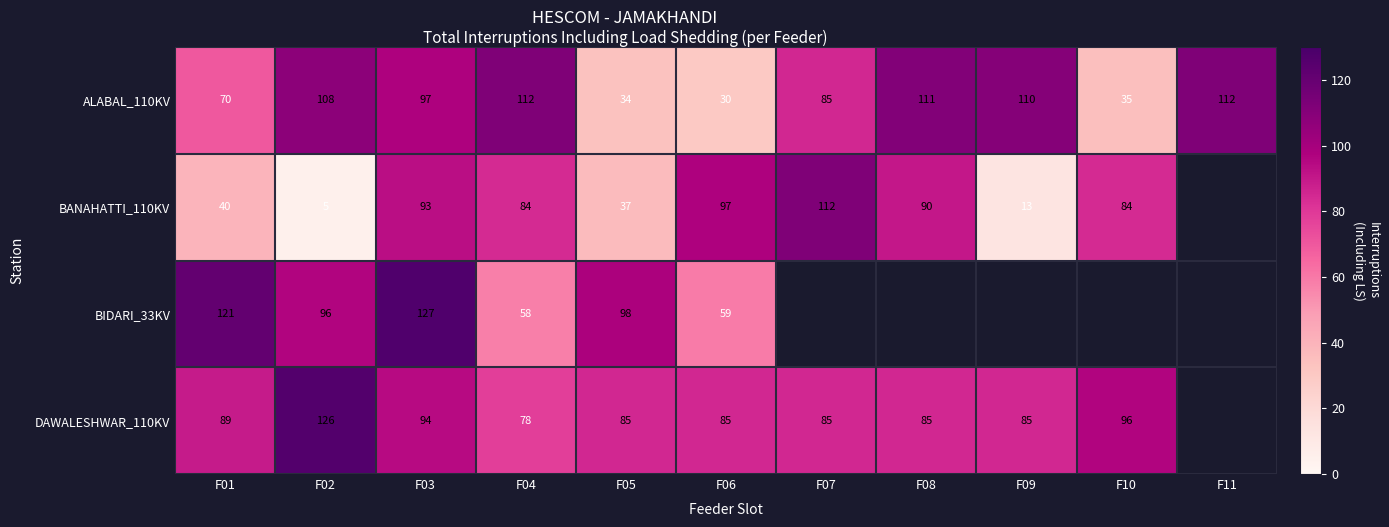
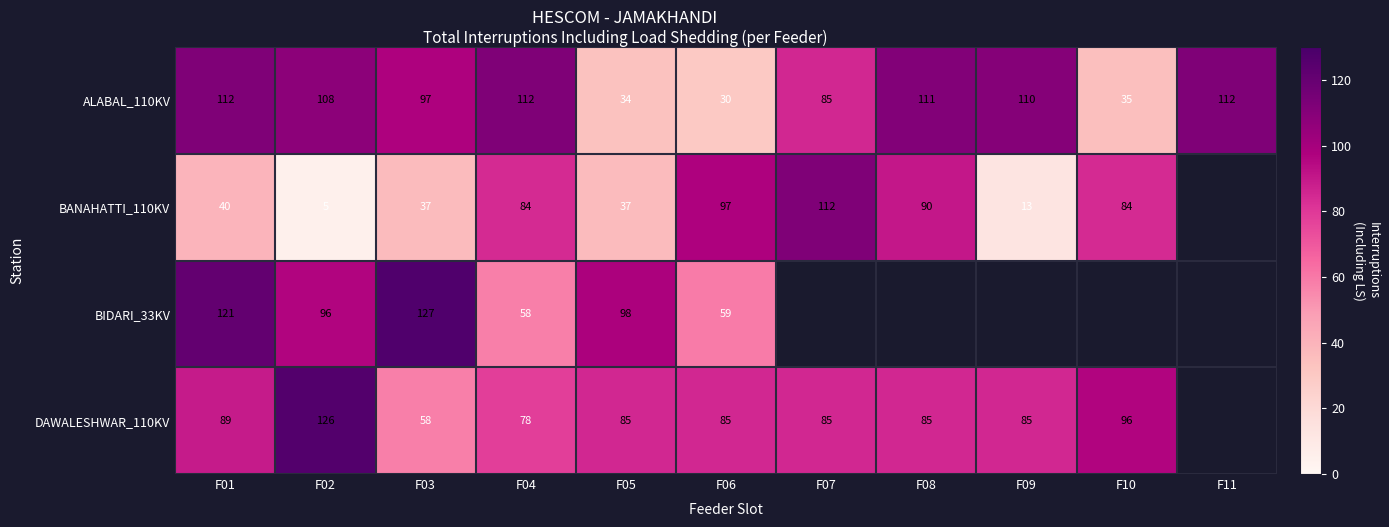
  {
    "ALABAL_110KV": {
-     "F01": 70,
+     "F01": 112,
      "F02": 108,
      "F03": 97,
      "F04": 112,
      "F05": 34,
      "F06": 30,
      "F07": 85,
      "F08": 111,
      "F09": 110,
      "F10": 35,
      "F11": 112
    },
    "BANAHATTI_110KV": {
      "F01": 40,
-     "F03": 93,
+     "F03": 37,
      "F04": 84,
      "F05": 37,
      "F06": 97,
      "F07": 112,
      "F08": 90,
      "F10": 84
    },
    "BIDARI_33KV": {
      "F01": 121,
      "F02": 96,
      "F03": 127,
      "F04": 58,
      "F05": 98,
      "F06": 59
    },
    "DAWALESHWAR_110KV": {
      "F01": 89,
      "F02": 126,
-     "F03": 94,
+     "F03": 58,
      "F04": 78,
      "F05": 85,
      "F06": 85,
      "F07": 85,
      "F08": 85,
      "F09": 85,
      "F10": 96
    }
  }
